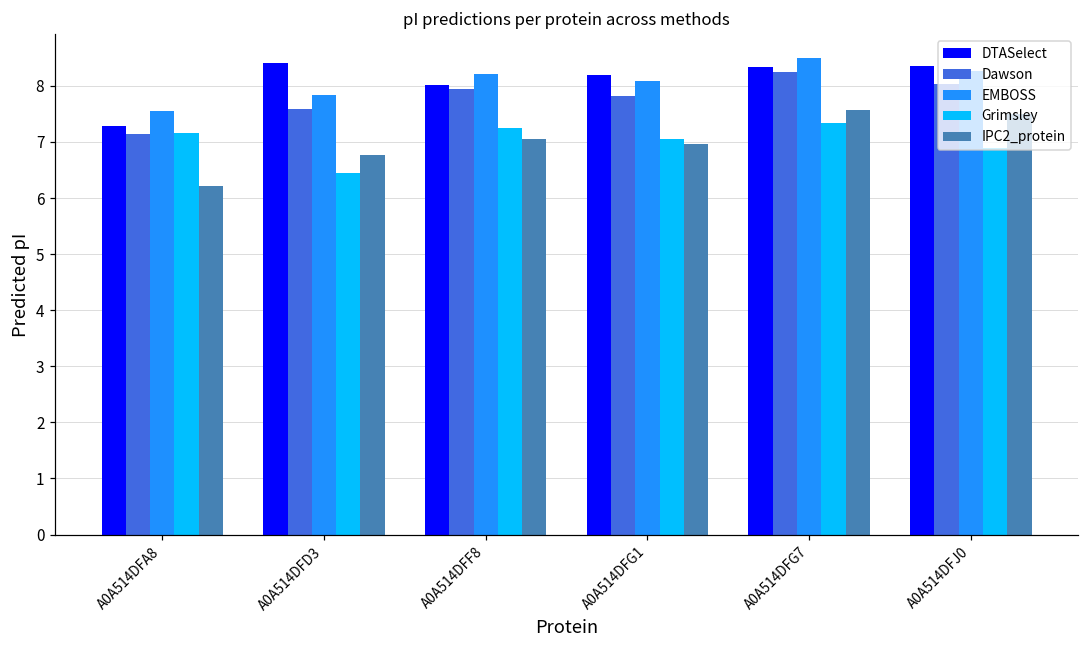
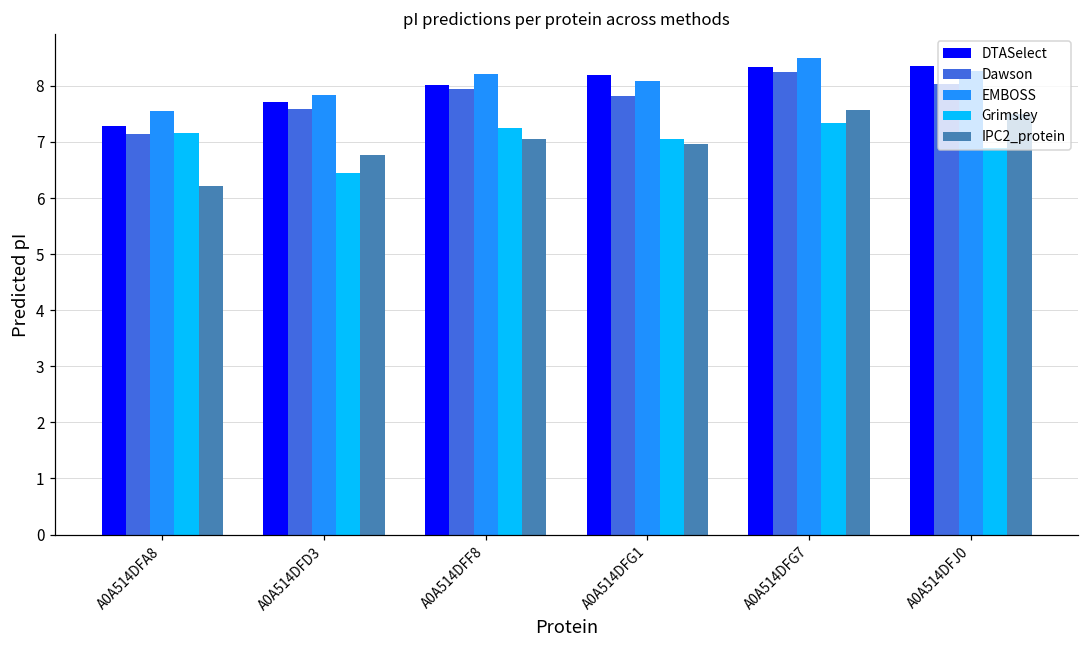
  {
    "DTASelect": {
      "A0A514DFA8": 7.3,
-     "A0A514DFD3": 8.4,
+     "A0A514DFD3": 7.7,
      "A0A514DFF8": 8.0,
      "A0A514DFG1": 8.2,
      "A0A514DFG7": 8.3,
      "A0A514DFJ0": 8.4
    }
  }
